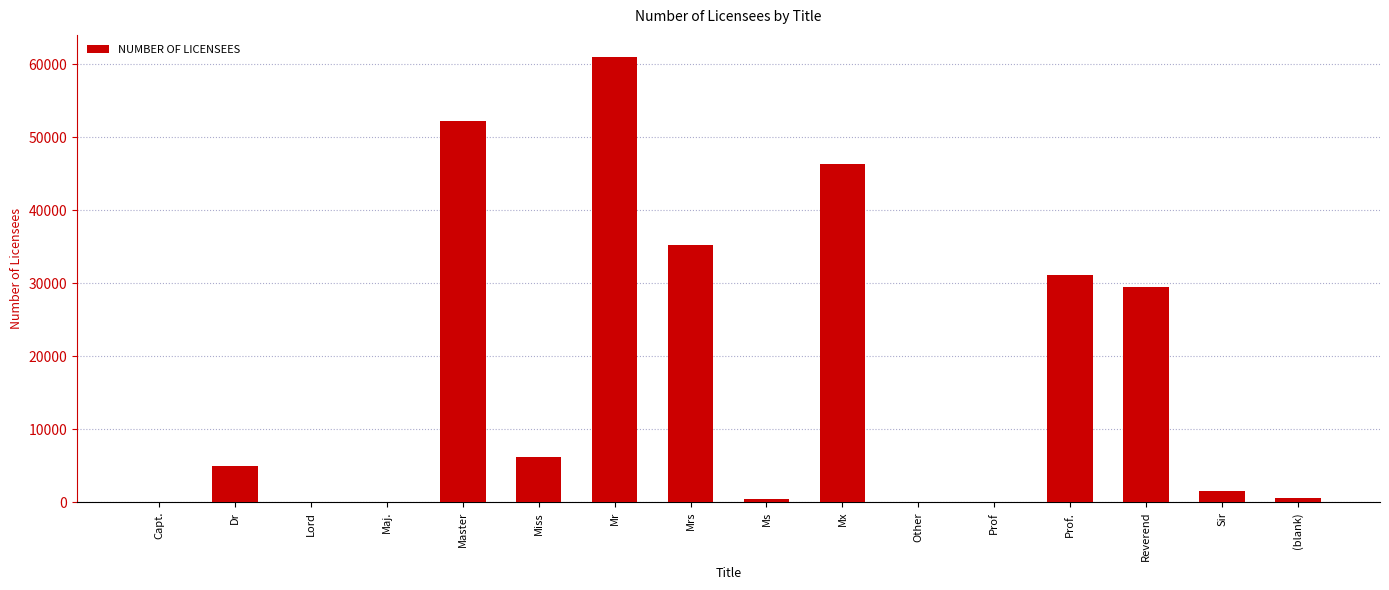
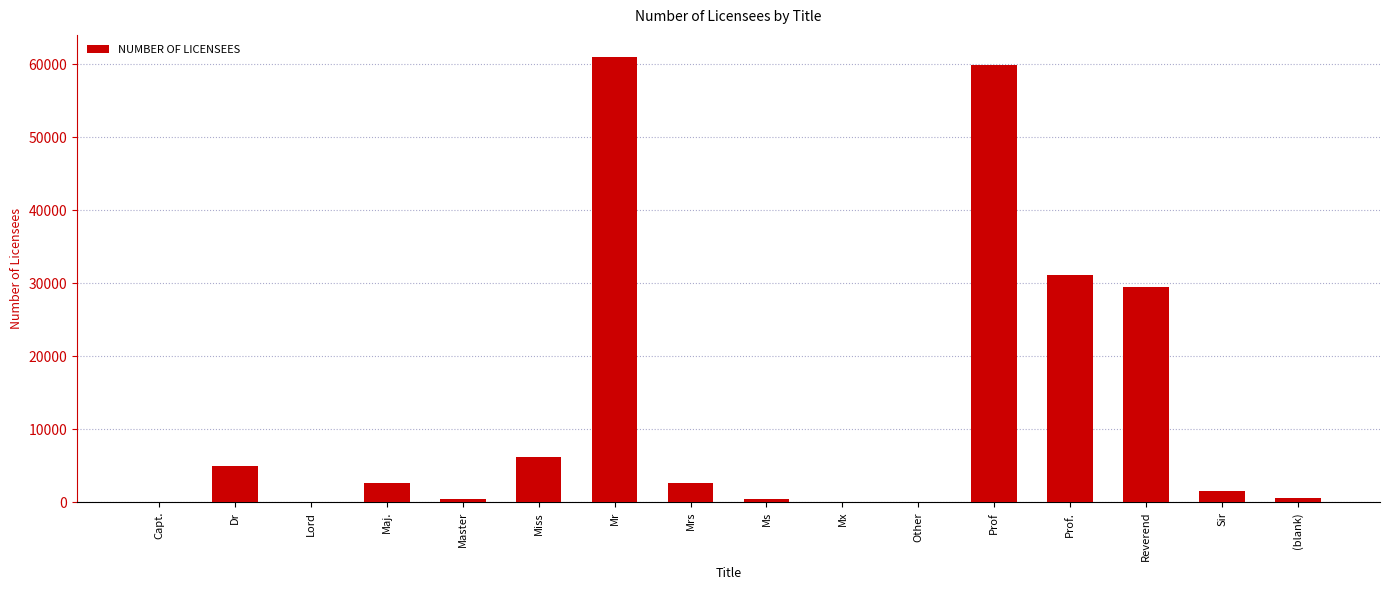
  {
    "Dr": 5000,
-   "Maj.": 0,
-   "Master": 52000,
+   "Maj.": 3000,
+   "Master": 0,
    "Miss": 6000,
    "Mr": 61000,
-   "Mrs": 35000,
+   "Mrs": 3000,
    "Ms": 0,
-   "Mx": 46000,
-   "Prof": 0,
+   "Mx": 0,
+   "Prof": 60000,
    "Prof.": 31000,
    "Reverend": 29000,
    "Sir": 2000,
    "(blank)": 1000
  }
